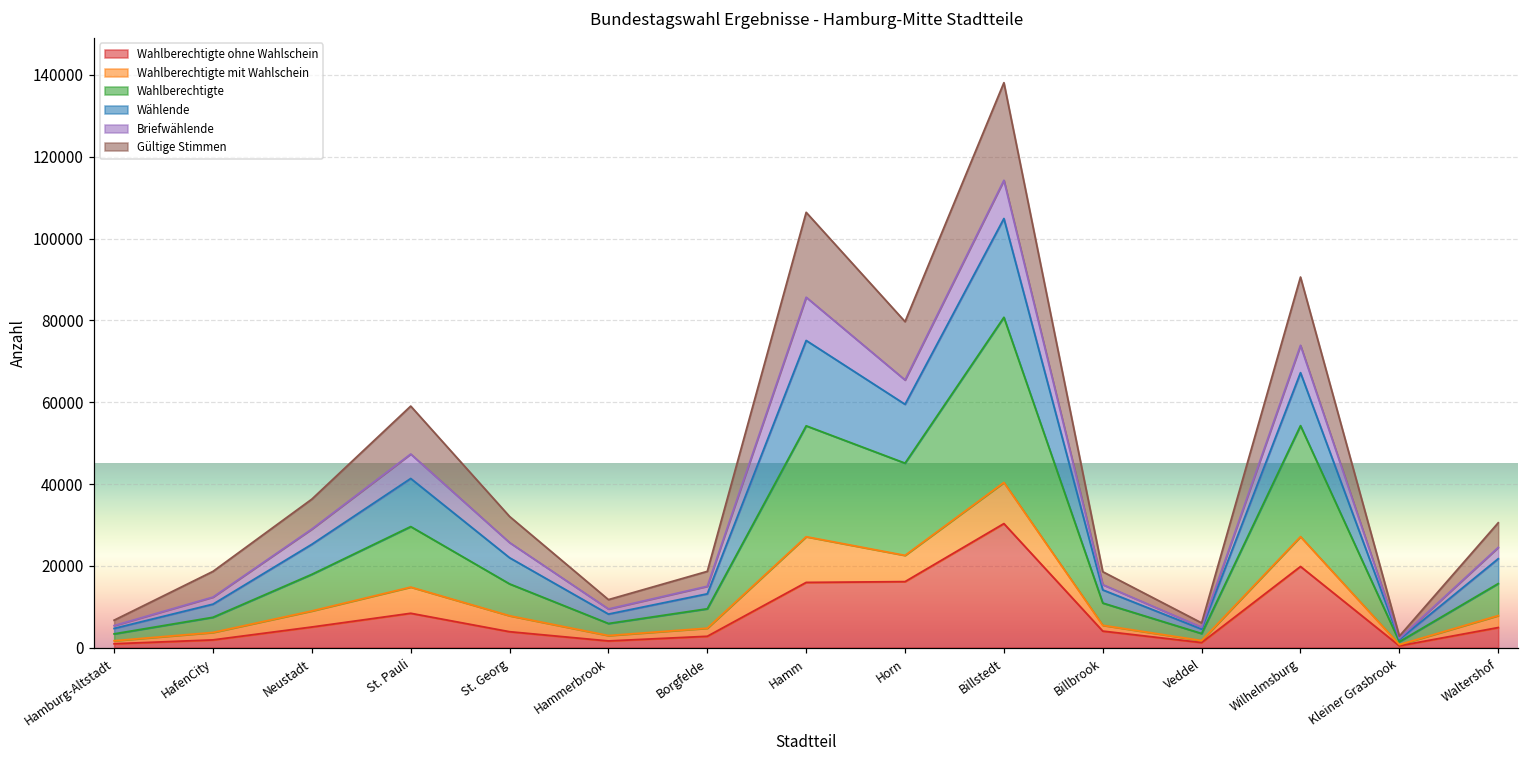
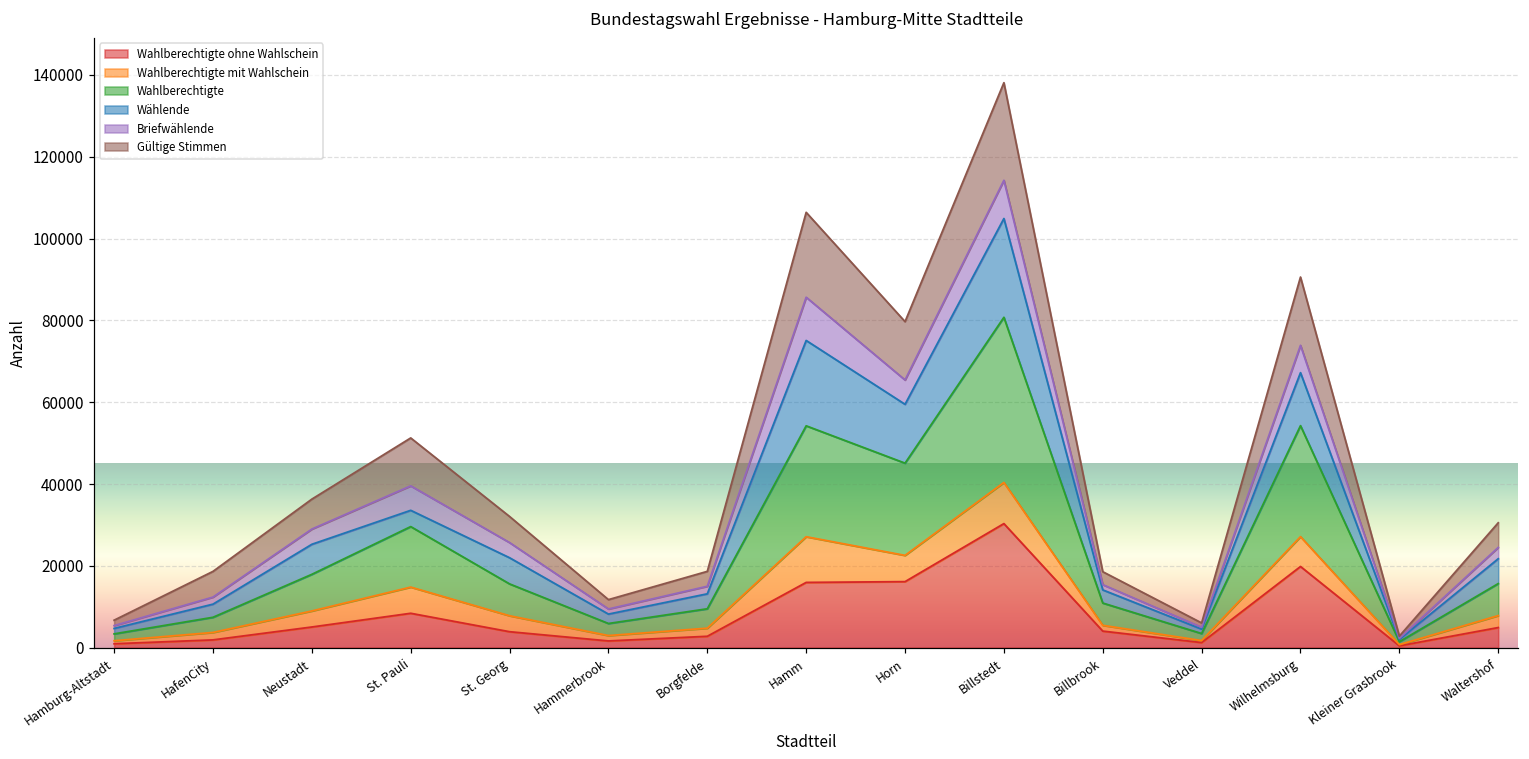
  {
    "Wahlberechtigte ohne Wahlschein": {
      "Hamburg-Altstadt": 1000,
      "HafenCity": 2000,
      "Neustadt": 5000,
      "St. Pauli": 8000,
      "St. Georg": 4000,
      "Hammerbrook": 2000,
      "Borgfelde": 3000,
      "Hamm": 16000,
      "Horn": 16000,
      "Billstedt": 30000,
      "Billbrook": 4000,
      "Wilhelmsburg": 20000,
      "Waltershof": 5000
    },
    "Wahlberechtigte mit Wahlschein": {
      "Hamburg-Altstadt": 2000,
      "HafenCity": 4000,
      "Neustadt": 9000,
      "St. Pauli": 15000,
      "St. Georg": 8000,
      "Hammerbrook": 3000,
      "Borgfelde": 5000,
      "Hamm": 27000,
      "Horn": 23000,
      "Billstedt": 40000,
      "Billbrook": 5000,
      "Wilhelmsburg": 27000,
      "Waltershof": 8000
    },
    "Wahlberechtigte": {
      "Hamburg-Altstadt": 2000,
      "HafenCity": 4000,
      "Neustadt": 9000,
      "St. Pauli": 15000,
      "St. Georg": 8000,
      "Hammerbrook": 3000,
      "Borgfelde": 5000,
      "Hamm": 27000,
      "Horn": 23000,
      "Billstedt": 40000,
      "Billbrook": 5000,
      "Veddel": 2000,
      "Wilhelmsburg": 27000,
      "Waltershof": 8000
    },
    "Wählende": {
      "HafenCity": 3000,
      "Neustadt": 7000,
-     "St. Pauli": 12000,
+     "St. Pauli": 4000,
      "St. Georg": 6000,
      "Hammerbrook": 2000,
      "Borgfelde": 4000,
      "Hamm": 21000,
      "Horn": 14000,
      "Billstedt": 24000,
      "Billbrook": 3000,
      "Wilhelmsburg": 13000,
      "Waltershof": 6000
    },
    "Briefwählende": {
      "HafenCity": 2000,
      "Neustadt": 4000,
      "St. Pauli": 6000,
      "St. Georg": 4000,
      "Hammerbrook": 1000,
      "Borgfelde": 2000,
      "Hamm": 11000,
      "Horn": 6000,
      "Billstedt": 9000,
      "Billbrook": 1000,
      "Wilhelmsburg": 7000,
      "Waltershof": 3000
    },
    "Gültige Stimmen": {
      "Hamburg-Altstadt": 1000,
      "HafenCity": 6000,
      "Neustadt": 7000,
      "St. Pauli": 12000,
      "St. Georg": 6000,
      "Hammerbrook": 2000,
      "Borgfelde": 4000,
      "Hamm": 21000,
      "Horn": 14000,
      "Billstedt": 24000,
      "Billbrook": 3000,
      "Veddel": 1000,
      "Wilhelmsburg": 17000,
      "Waltershof": 6000
    }
  }
